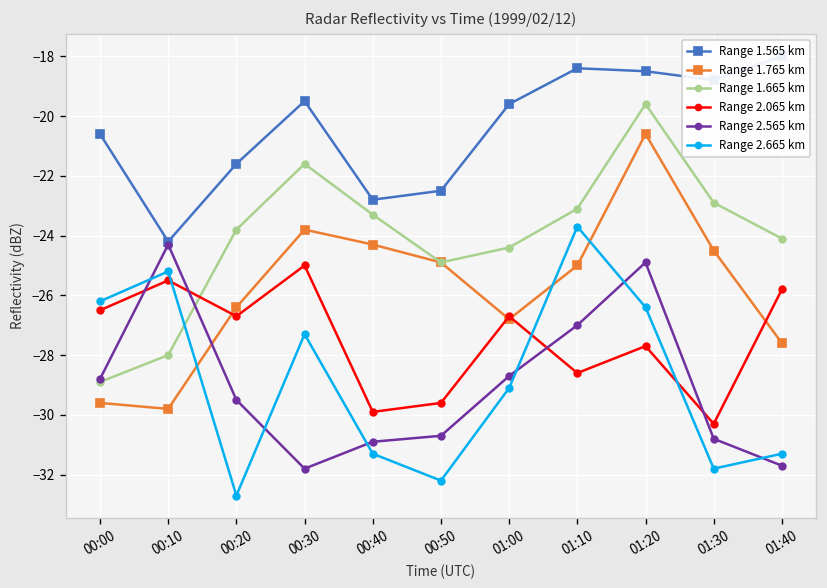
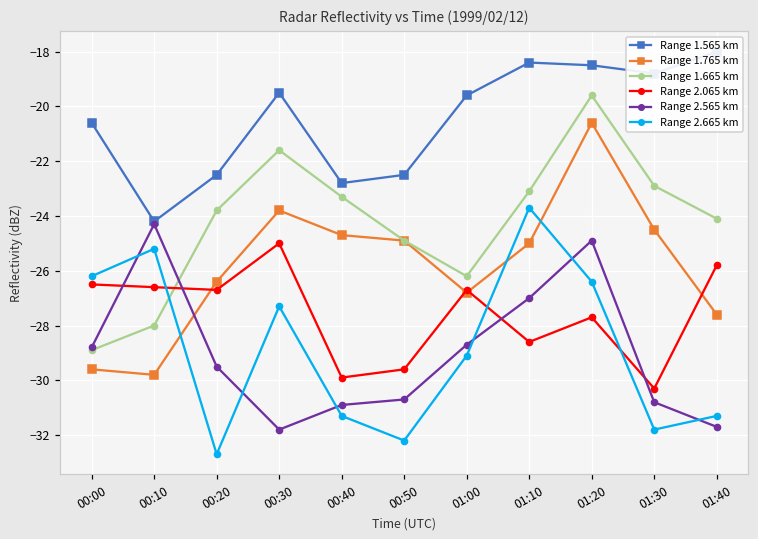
  {
    "Range 1.565 km": {
      "00:00": -20.6,
-     "00:20": -21.6,
+     "00:20": -22.5,
      "00:30": -19.5,
      "00:40": -22.8,
      "00:50": -22.5,
      "01:00": -19.6,
      "01:10": -18.4,
      "01:20": -18.5
    },
    "Range 1.765 km": {
      "00:00": -29.6,
      "00:10": -29.8,
      "00:20": -26.4,
      "00:30": -23.8,
-     "00:40": -24.3,
+     "00:40": -24.7,
      "01:10": -25.0,
      "01:20": -20.6,
      "01:30": -24.5,
      "01:40": -27.6
    },
    "Range 1.665 km": {
      "00:10": -28.0,
      "00:20": -23.8,
      "00:30": -21.6,
      "00:40": -23.3,
-     "01:00": -24.4,
+     "01:00": -26.2,
      "01:10": -23.1,
      "01:20": -19.6,
      "01:30": -22.9,
      "01:40": -24.1
    },
    "Range 2.065 km": {
      "00:00": -26.5,
-     "00:10": -25.5,
+     "00:10": -26.6,
      "00:20": -26.7,
      "00:30": -25.0,
      "00:40": -29.9,
      "00:50": -29.6,
      "01:10": -28.6,
      "01:20": -27.7,
      "01:30": -30.3,
      "01:40": -25.8
    },
    "Range 2.565 km": {
      "00:20": -29.5,
      "00:30": -31.8,
      "00:40": -30.9,
      "00:50": -30.7,
      "01:00": -28.7,
      "01:10": -27.0,
      "01:20": -24.9,
      "01:30": -30.8,
      "01:40": -31.7
    },
    "Range 2.665 km": {
      "00:00": -26.2,
      "00:10": -25.2,
      "00:20": -32.7,
      "00:30": -27.3,
      "00:40": -31.3,
      "00:50": -32.2,
      "01:00": -29.1,
      "01:10": -23.7,
      "01:20": -26.4,
      "01:30": -31.8,
      "01:40": -31.3
    }
  }
